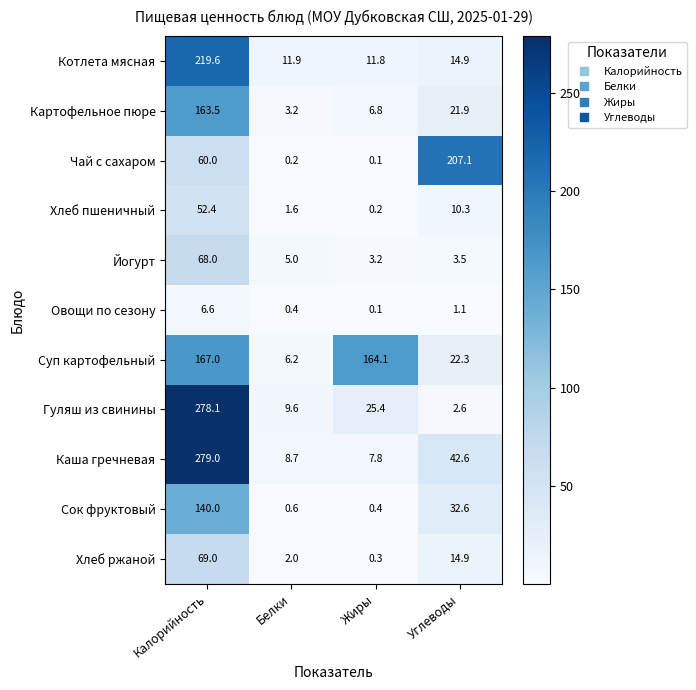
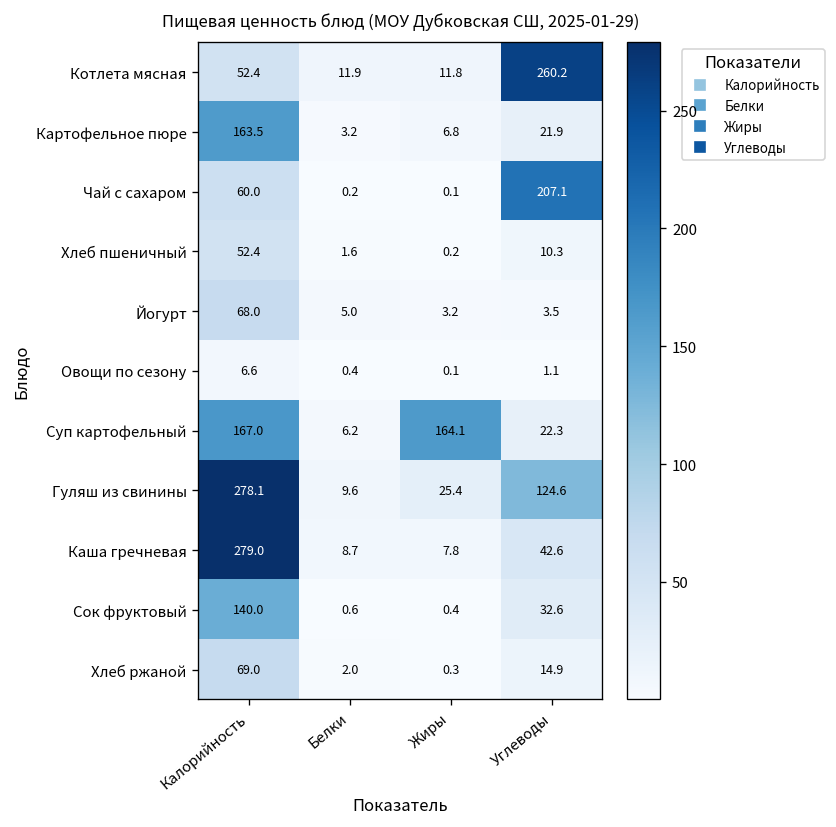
  {
    "Котлета мясная": {
-     "Калорийность": 219.6,
+     "Калорийность": 52.4,
      "Белки": 11.9,
      "Жиры": 11.8,
-     "Углеводы": 14.9
+     "Углеводы": 260.2
    },
    "Картофельное пюре": {
      "Калорийность": 163.5,
      "Белки": 3.2,
      "Жиры": 6.8,
      "Углеводы": 21.9
    },
    "Чай с сахаром": {
      "Калорийность": 60.0,
      "Белки": 0.2,
      "Жиры": 0.1,
      "Углеводы": 207.1
    },
    "Хлеб пшеничный": {
      "Калорийность": 52.4,
      "Белки": 1.6,
      "Жиры": 0.2,
      "Углеводы": 10.3
    },
    "Йогурт": {
      "Калорийность": 68.0,
      "Белки": 5.0,
      "Жиры": 3.2,
      "Углеводы": 3.5
    },
    "Овощи по сезону": {
      "Калорийность": 6.6,
      "Белки": 0.4,
      "Жиры": 0.1,
      "Углеводы": 1.1
    },
    "Суп картофельный": {
      "Калорийность": 167.0,
      "Белки": 6.2,
      "Жиры": 164.1,
      "Углеводы": 22.3
    },
    "Гуляш из свинины": {
      "Калорийность": 278.1,
      "Белки": 9.6,
      "Жиры": 25.4,
-     "Углеводы": 2.6
+     "Углеводы": 124.6
    },
    "Каша гречневая": {
      "Калорийность": 279.0,
      "Белки": 8.7,
      "Жиры": 7.8,
      "Углеводы": 42.6
    },
    "Сок фруктовый": {
      "Калорийность": 140.0,
      "Белки": 0.6,
      "Жиры": 0.4,
      "Углеводы": 32.6
    },
    "Хлеб ржаной": {
      "Калорийность": 69.0,
      "Белки": 2.0,
      "Жиры": 0.3,
      "Углеводы": 14.9
    }
  }
